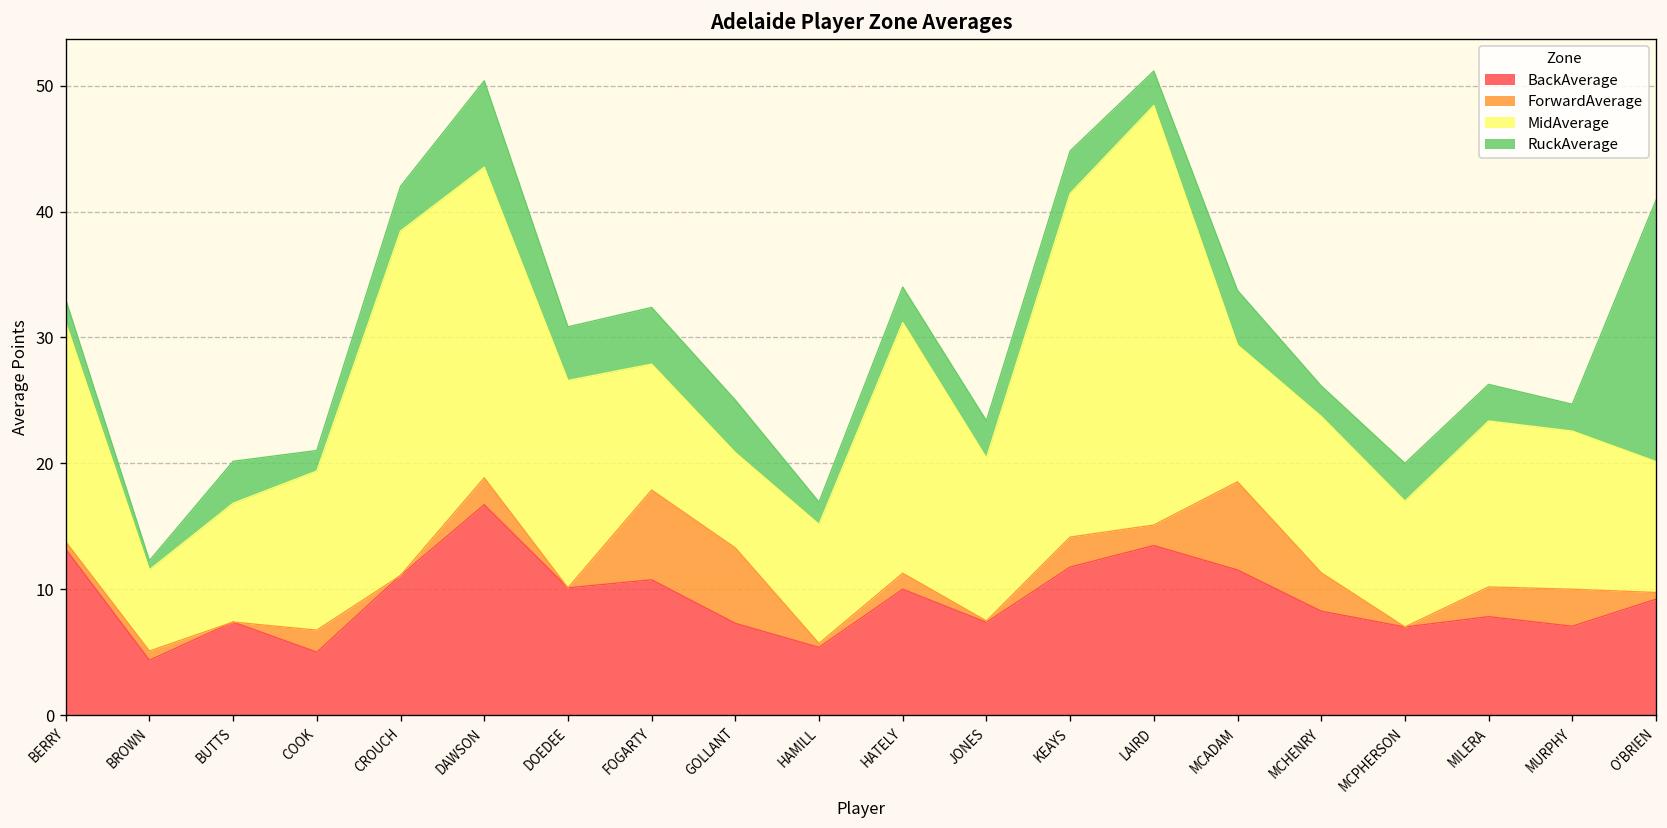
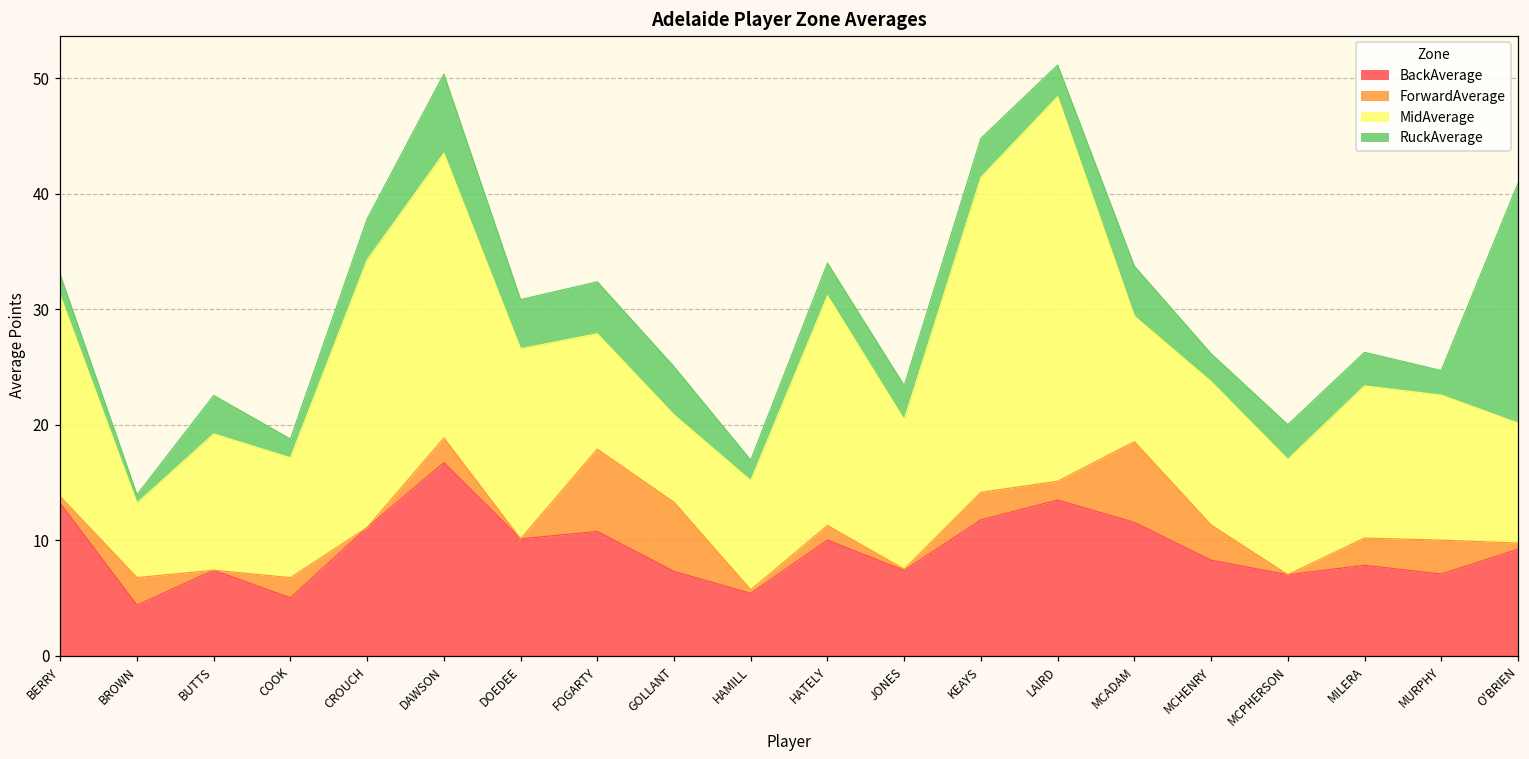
  {
    "BackAverage": {
      "BERRY": 13.2,
      "BROWN": 4.4,
      "COOK": 5.0,
      "DAWSON": 16.7,
      "FOGARTY": 10.8,
      "GOLLANT": 7.3,
      "HAMILL": 5.4,
      "HATELY": 10.0,
      "KEAYS": 11.8,
      "LAIRD": 13.5,
      "MCADAM": 11.5,
      "MCHENRY": 8.3,
      "MILERA": 7.8,
      "MURPHY": 7.1,
      "O'BRIEN": 9.2
    },
    "ForwardAverage": {
      "BERRY": 0.6,
-     "BROWN": 0.7,
+     "BROWN": 2.4,
      "COOK": 1.8,
      "DAWSON": 2.1,
      "FOGARTY": 7.1,
      "GOLLANT": 6.0,
      "HAMILL": 0.3,
      "HATELY": 1.3,
      "KEAYS": 2.4,
      "LAIRD": 1.6,
      "MCADAM": 7.0,
      "MCHENRY": 3.0,
      "MILERA": 2.4,
      "MURPHY": 2.9,
      "O'BRIEN": 0.5
    },
    "MidAverage": {
      "BERRY": 17.4,
      "BROWN": 6.4,
-     "BUTTS": 9.4,
-     "COOK": 12.6,
-     "CROUCH": 27.4,
+     "BUTTS": 11.8,
+     "COOK": 10.4,
+     "CROUCH": 23.2,
      "DAWSON": 24.7,
      "DOEDEE": 16.5,
      "FOGARTY": 10.0,
      "GOLLANT": 7.6,
      "HAMILL": 9.5,
      "HATELY": 19.9,
      "JONES": 13.0,
      "KEAYS": 27.3,
      "LAIRD": 33.3,
      "MCADAM": 10.9,
      "MCHENRY": 12.4,
      "MCPHERSON": 10.0,
      "MILERA": 13.2,
      "MURPHY": 12.6,
      "O'BRIEN": 10.4
    },
    "RuckAverage": {
      "BERRY": 1.8,
      "BROWN": 0.7,
      "BUTTS": 3.3,
      "COOK": 1.6,
      "CROUCH": 3.5,
      "DAWSON": 6.9,
      "DOEDEE": 4.3,
      "FOGARTY": 4.5,
      "GOLLANT": 4.2,
      "HAMILL": 1.8,
      "HATELY": 2.8,
      "JONES": 2.9,
      "KEAYS": 3.4,
      "LAIRD": 2.7,
      "MCADAM": 4.3,
      "MCHENRY": 2.4,
      "MCPHERSON": 3.0,
      "MILERA": 2.9,
      "MURPHY": 2.1,
      "O'BRIEN": 20.8
    }
  }
